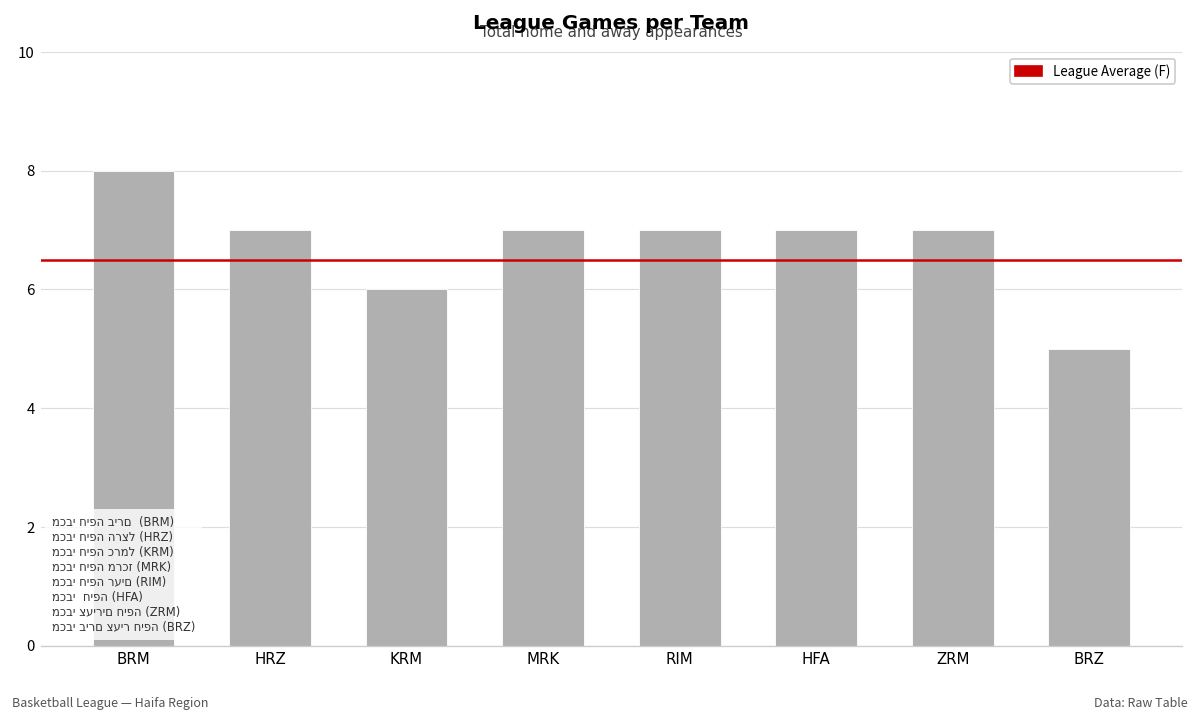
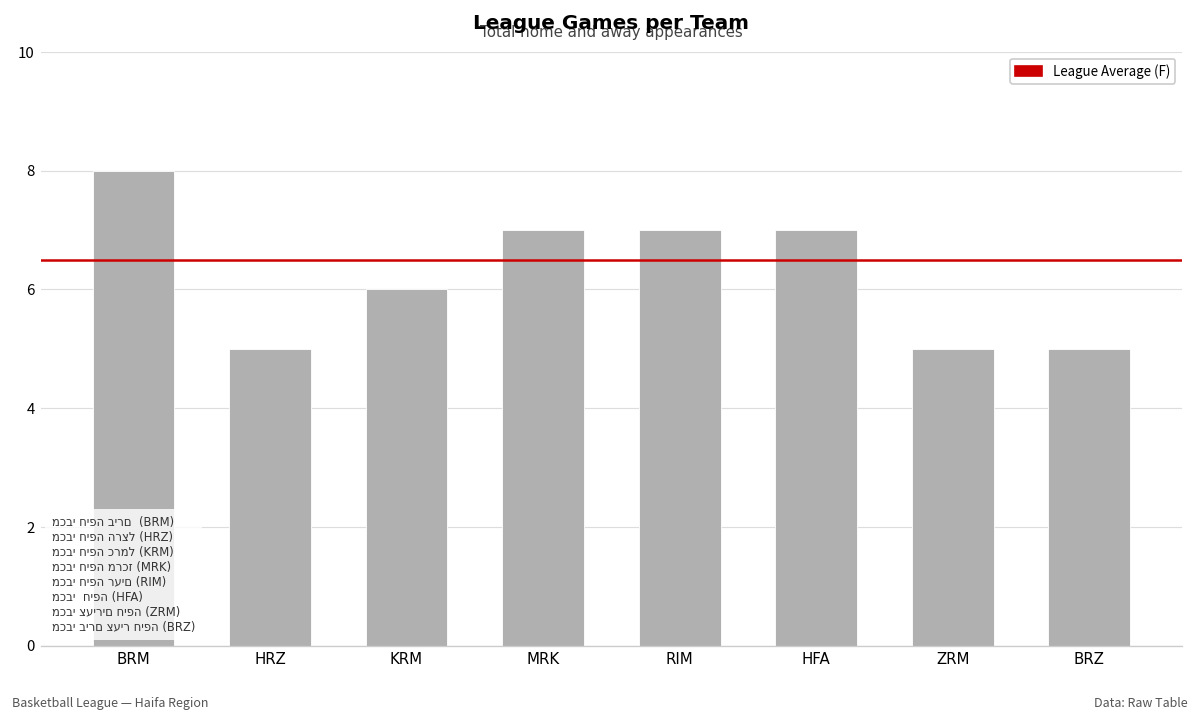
  {
    "BRM": 8,
-   "HRZ": 7,
+   "HRZ": 5,
    "KRM": 6,
    "MRK": 7,
    "RIM": 7,
    "HFA": 7,
-   "ZRM": 7,
+   "ZRM": 5,
    "BRZ": 5
  }
